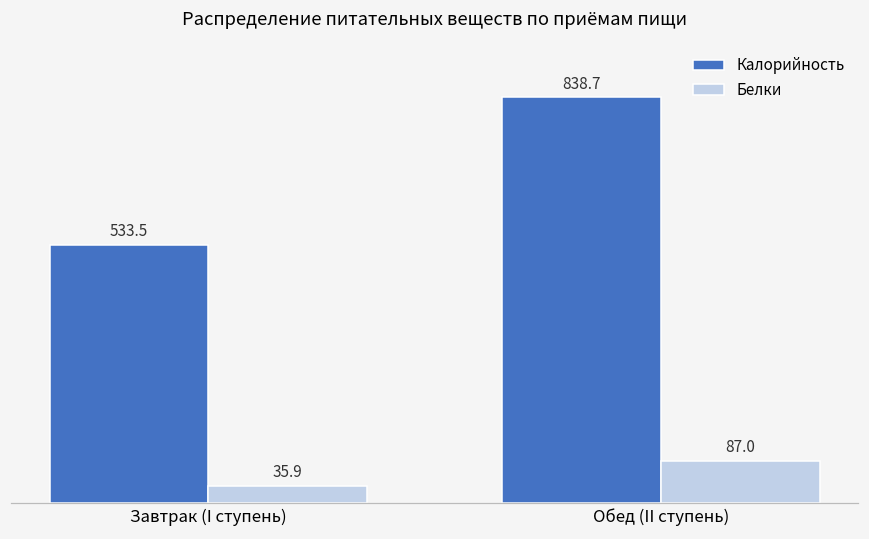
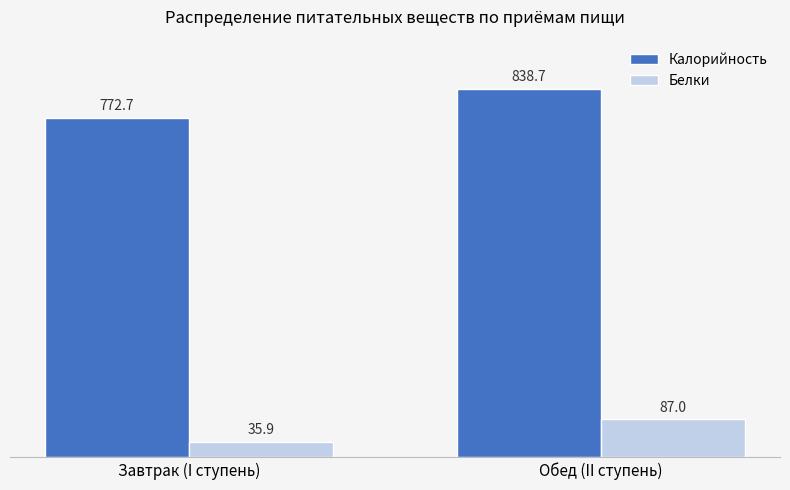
  {
    "Калорийность": {
-     "Завтрак (I ступень)": 533.5,
+     "Завтрак (I ступень)": 772.7,
      "Обед (II ступень)": 838.7
    },
    "Белки": {
      "Завтрак (I ступень)": 35.9,
      "Обед (II ступень)": 87.0
    }
  }
